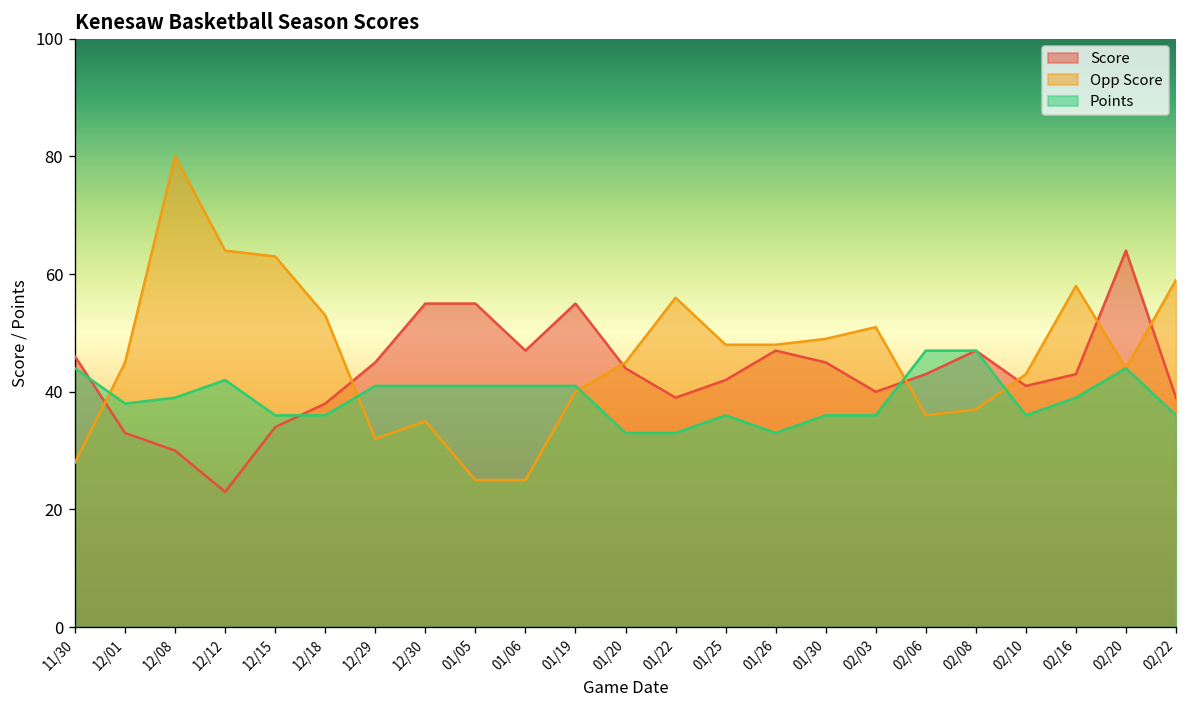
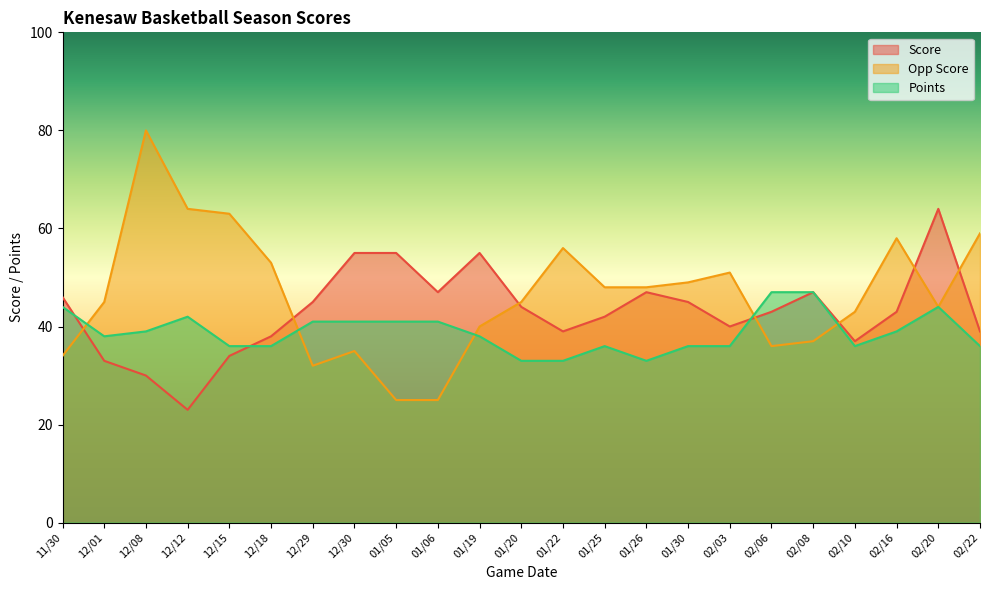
  {
    "Score": {
      "11/30": 46,
      "12/01": 33,
      "12/08": 30,
      "12/12": 23,
      "12/15": 34,
      "12/18": 38,
      "12/29": 45,
      "12/30": 55,
      "01/05": 55,
      "01/06": 47,
      "01/19": 55,
      "01/20": 44,
      "01/22": 39,
      "01/25": 42,
      "01/26": 47,
      "01/30": 45,
      "02/03": 40,
      "02/06": 43,
-     "02/10": 41,
+     "02/10": 37,
      "02/16": 43,
      "02/20": 64,
      "02/22": 39
    },
    "Opp Score": {
-     "11/30": 28,
+     "11/30": 34,
      "12/01": 45,
      "12/08": 80,
      "12/12": 64,
      "12/15": 63,
      "12/18": 53,
      "12/29": 32,
      "12/30": 35,
      "01/05": 25,
      "01/06": 25,
      "01/19": 40,
      "01/20": 45,
      "01/22": 56,
      "01/25": 48,
      "01/26": 48,
      "01/30": 49,
      "02/03": 51,
      "02/06": 36,
      "02/08": 37,
      "02/10": 43,
      "02/16": 58,
      "02/22": 59
    },
    "Points": {
      "11/30": 44,
      "12/01": 38,
      "12/08": 39,
      "12/12": 42,
      "12/15": 36,
      "12/18": 36,
      "12/29": 41,
      "12/30": 41,
      "01/05": 41,
      "01/06": 41,
-     "01/19": 41,
+     "01/19": 38,
      "01/20": 33,
      "01/22": 33,
      "01/25": 36,
      "01/26": 33,
      "01/30": 36,
      "02/03": 36,
      "02/06": 47,
      "02/10": 36,
      "02/16": 39,
      "02/22": 36
    }
  }
